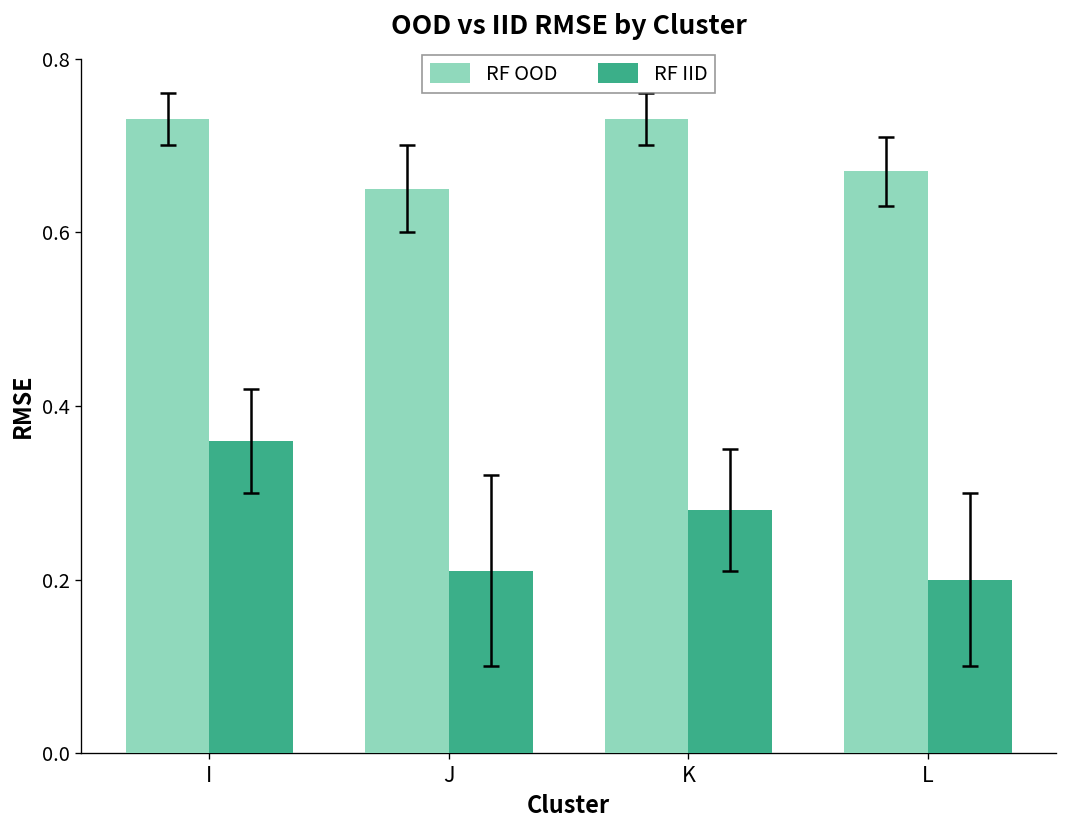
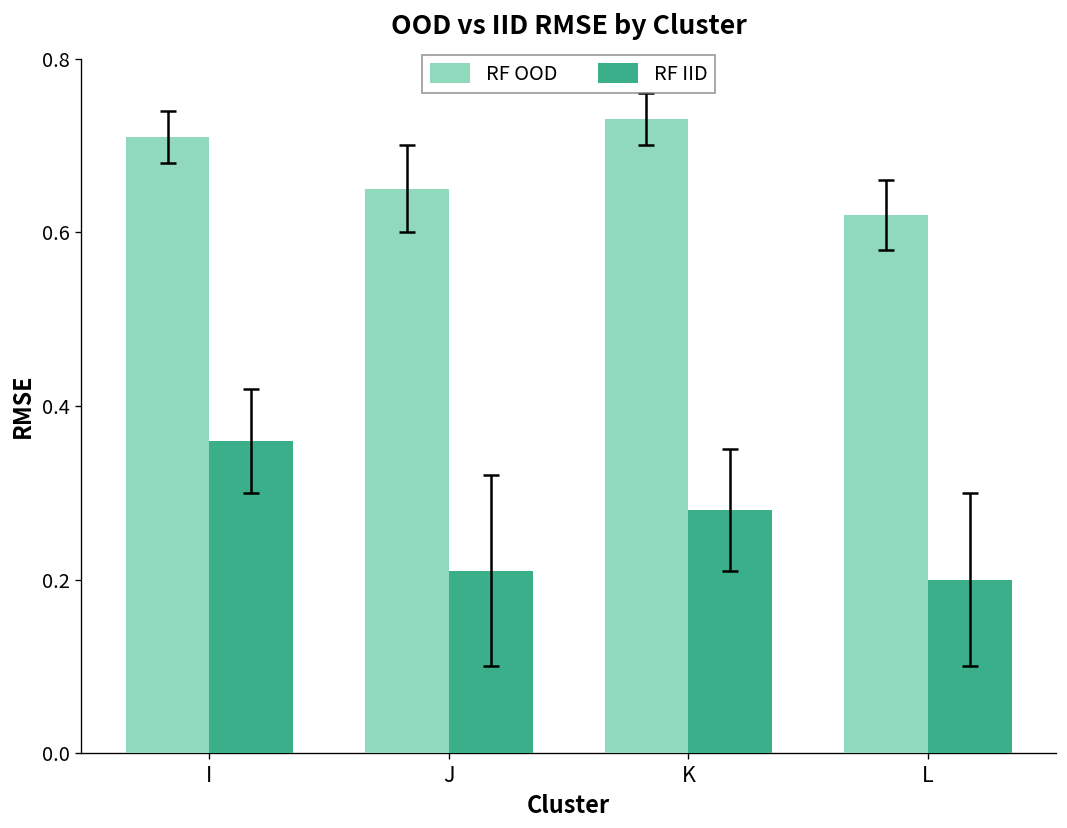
  {
    "RF OOD": {
-     "I": 0.73,
+     "I": 0.71,
      "J": 0.65,
      "K": 0.73,
-     "L": 0.67
+     "L": 0.62
    },
    "RF IID": {
      "I": 0.36,
      "J": 0.21,
      "K": 0.28,
      "L": 0.20
    }
  }
